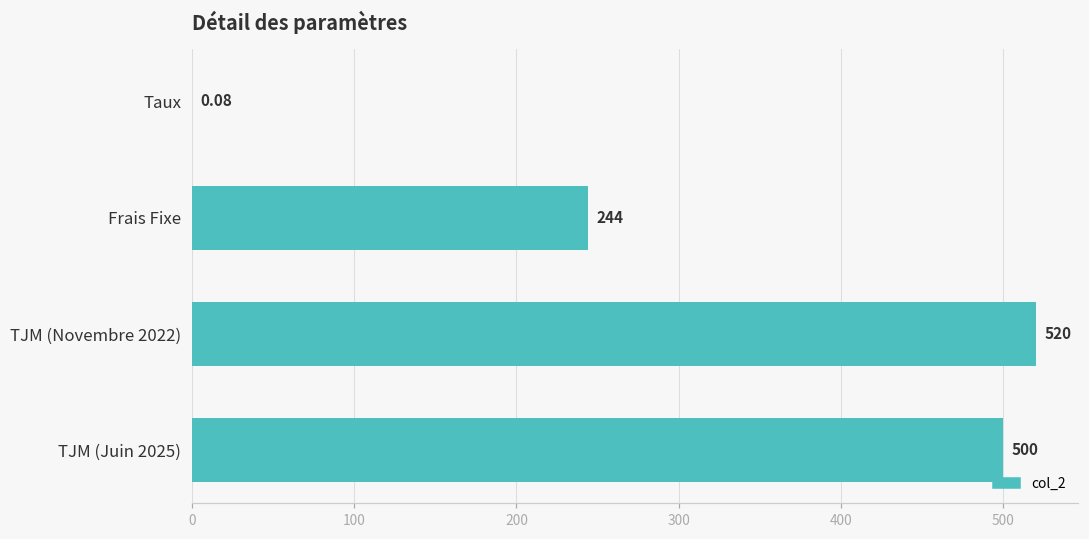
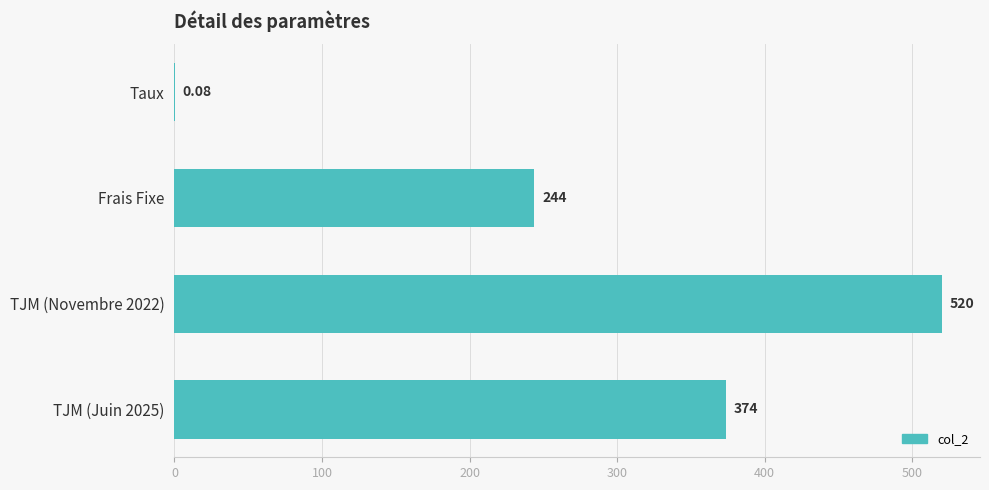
  {
    "Taux": 0.08,
    "Frais Fixe": 244,
    "TJM (Novembre 2022)": 520,
-   "TJM (Juin 2025)": 500
+   "TJM (Juin 2025)": 374
  }
